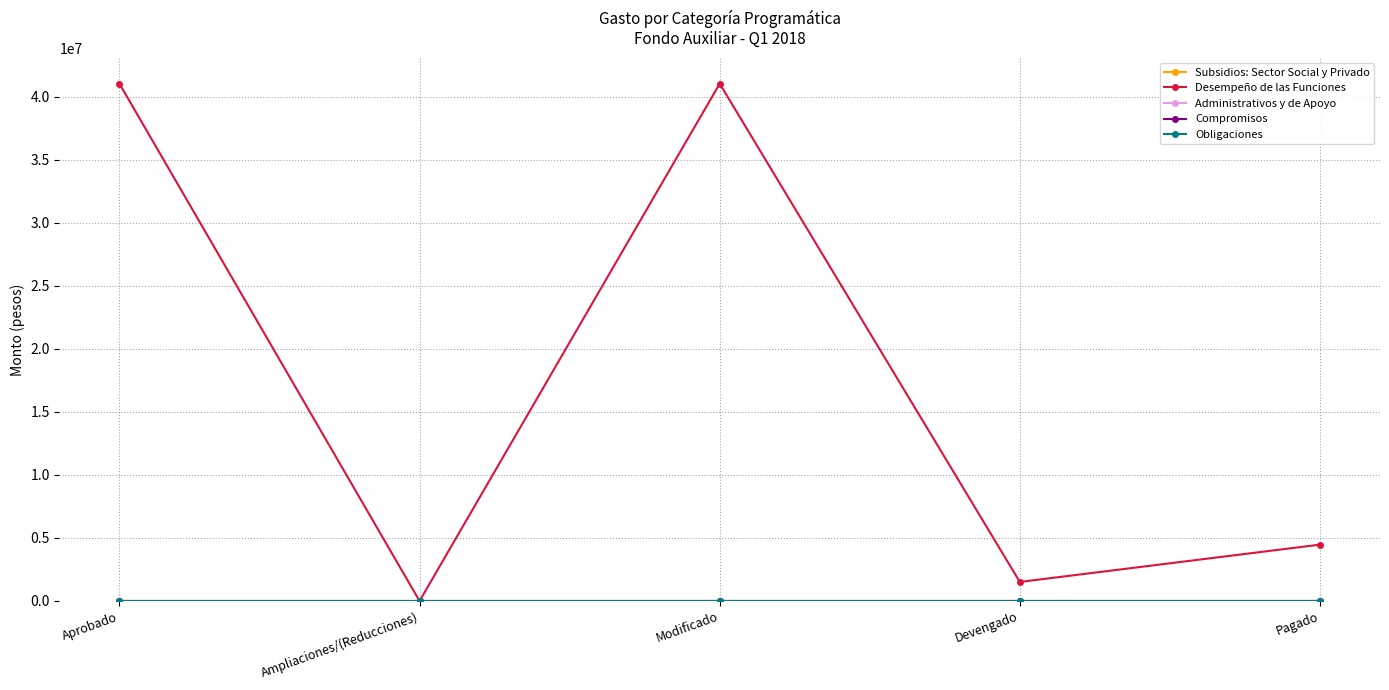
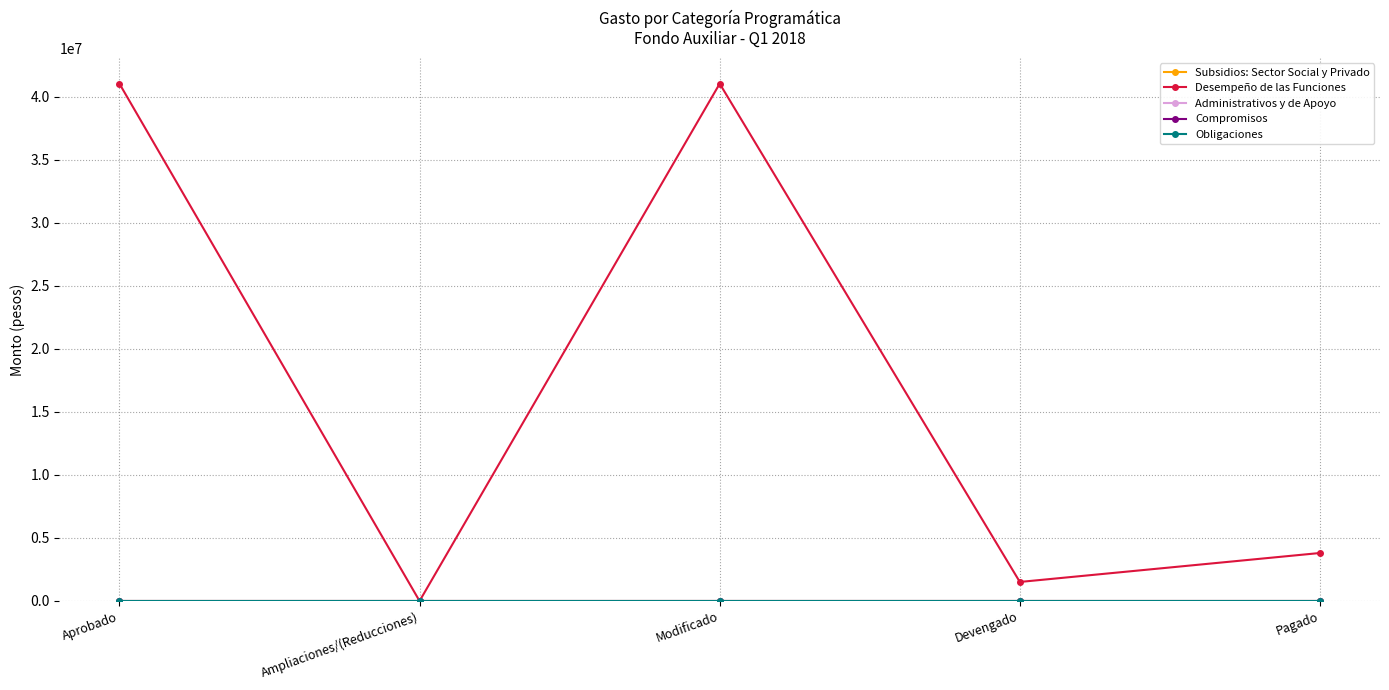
  {
    "Obligaciones": {
      "Aprobado": 0,
      "Modificado": 0,
      "Devengado": 0,
      "Pagado": 0
    },
    "Desempeño de las Funciones": {
      "Aprobado": 41100000,
      "Modificado": 41100000,
      "Devengado": 1500000,
-     "Pagado": 4500000
+     "Pagado": 3800000
    }
  }
